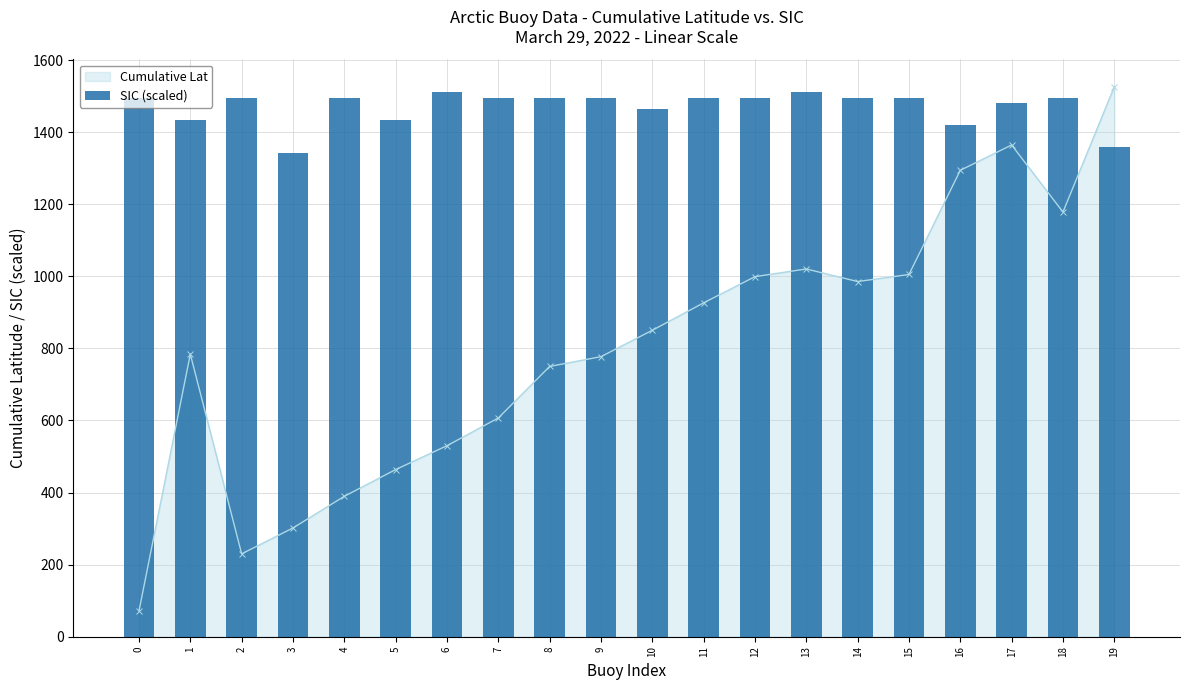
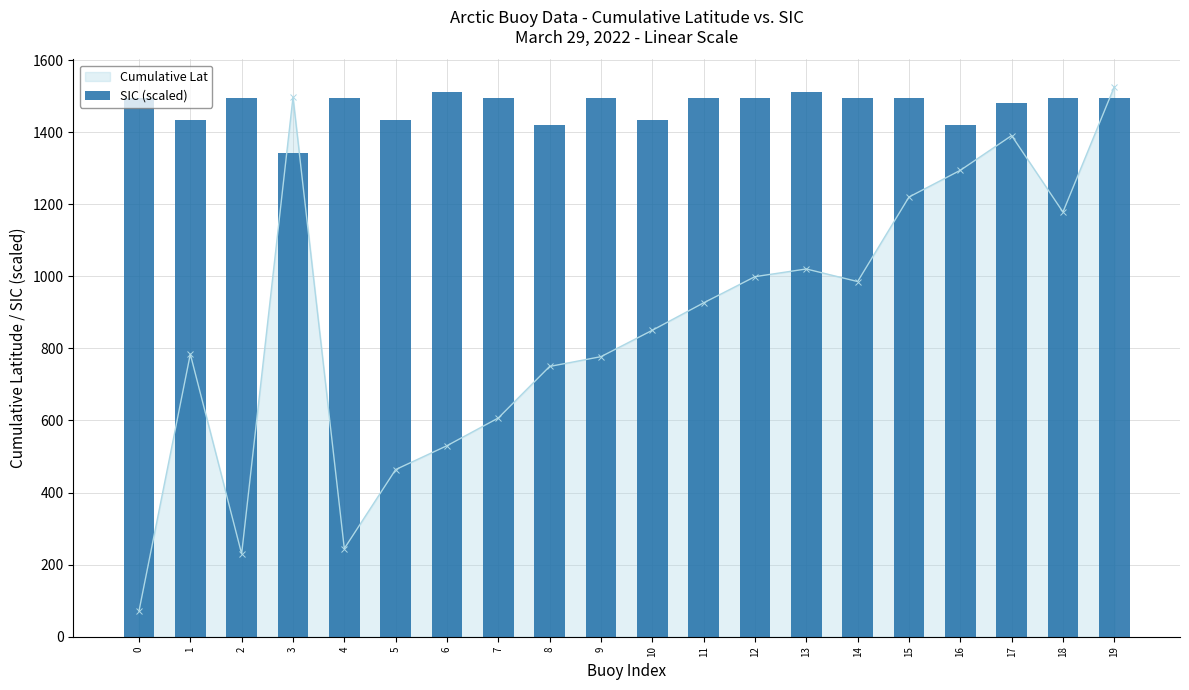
  {
    "Cumulative Lat": {
      "0": 70,
      "1": 780,
      "2": 230,
-     "3": 300,
-     "4": 390,
+     "3": 1500,
+     "4": 240,
      "5": 460,
      "6": 530,
      "7": 610,
      "8": 750,
      "9": 780,
      "10": 850,
      "11": 930,
      "12": 1000,
      "13": 1020,
      "14": 990,
-     "15": 1000,
+     "15": 1220,
      "16": 1290,
-     "17": 1360,
+     "17": 1390,
      "18": 1180,
      "19": 1530
    },
    "SIC (scaled)": {
      "1": 1430,
      "2": 1500,
      "3": 1340,
      "4": 1500,
      "5": 1430,
      "6": 1510,
      "7": 1500,
-     "8": 1500,
+     "8": 1420,
      "9": 1500,
-     "10": 1460,
+     "10": 1430,
      "11": 1500,
      "12": 1500,
      "13": 1510,
      "14": 1500,
      "15": 1500,
      "16": 1420,
      "17": 1480,
      "18": 1500,
-     "19": 1360
+     "19": 1500
    }
  }
